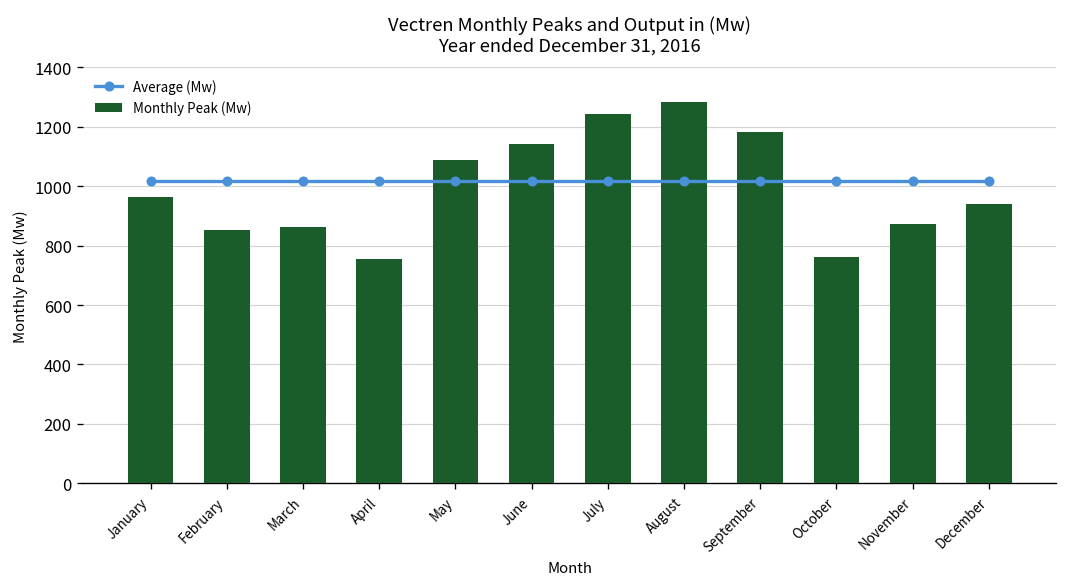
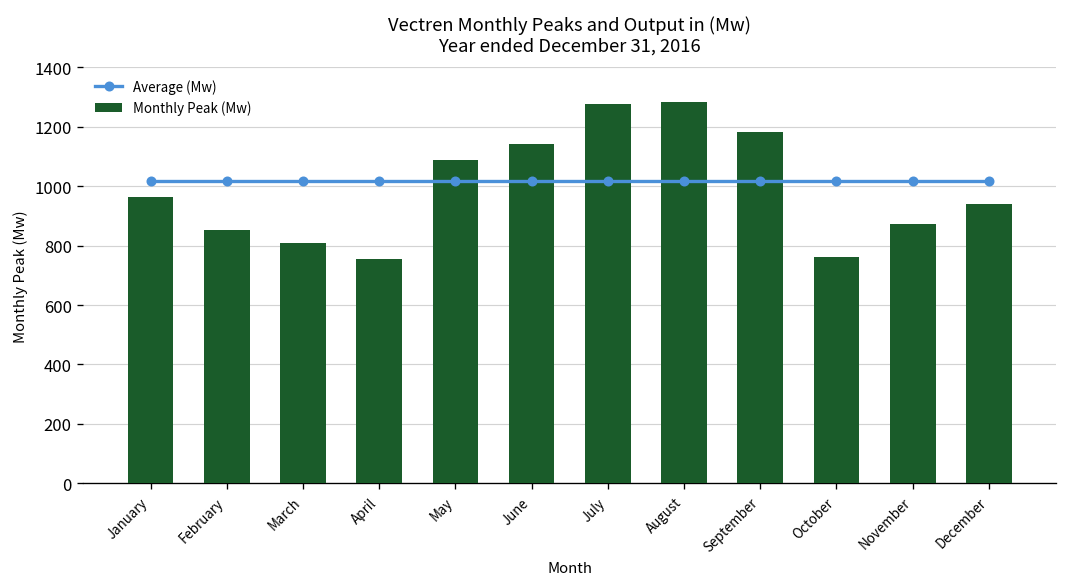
  {
    "Average (Mw)": {
      "January": 1020,
      "February": 1020,
      "March": 1020,
      "April": 1020,
      "May": 1020,
      "June": 1020,
      "July": 1020,
      "August": 1020,
      "September": 1020,
      "October": 1020,
      "November": 1020,
      "December": 1020
    },
    "Monthly Peak (Mw)": {
      "January": 960,
      "February": 850,
-     "March": 860,
+     "March": 810,
      "April": 750,
      "May": 1090,
      "June": 1140,
-     "July": 1240,
+     "July": 1280,
      "August": 1280,
      "September": 1180,
      "October": 760,
      "November": 870,
      "December": 940
    }
  }
